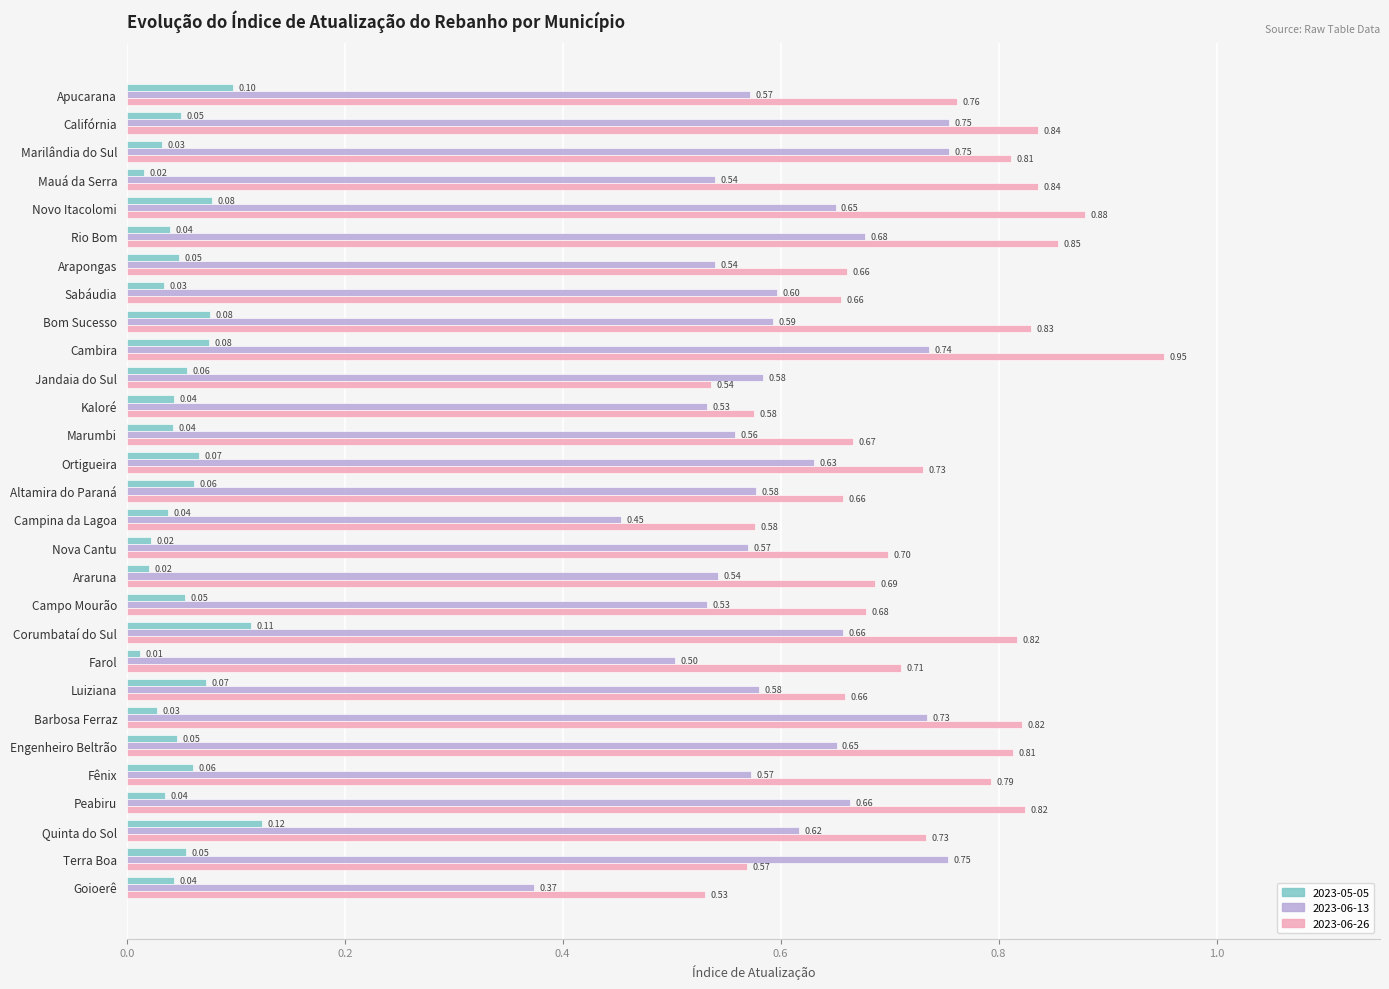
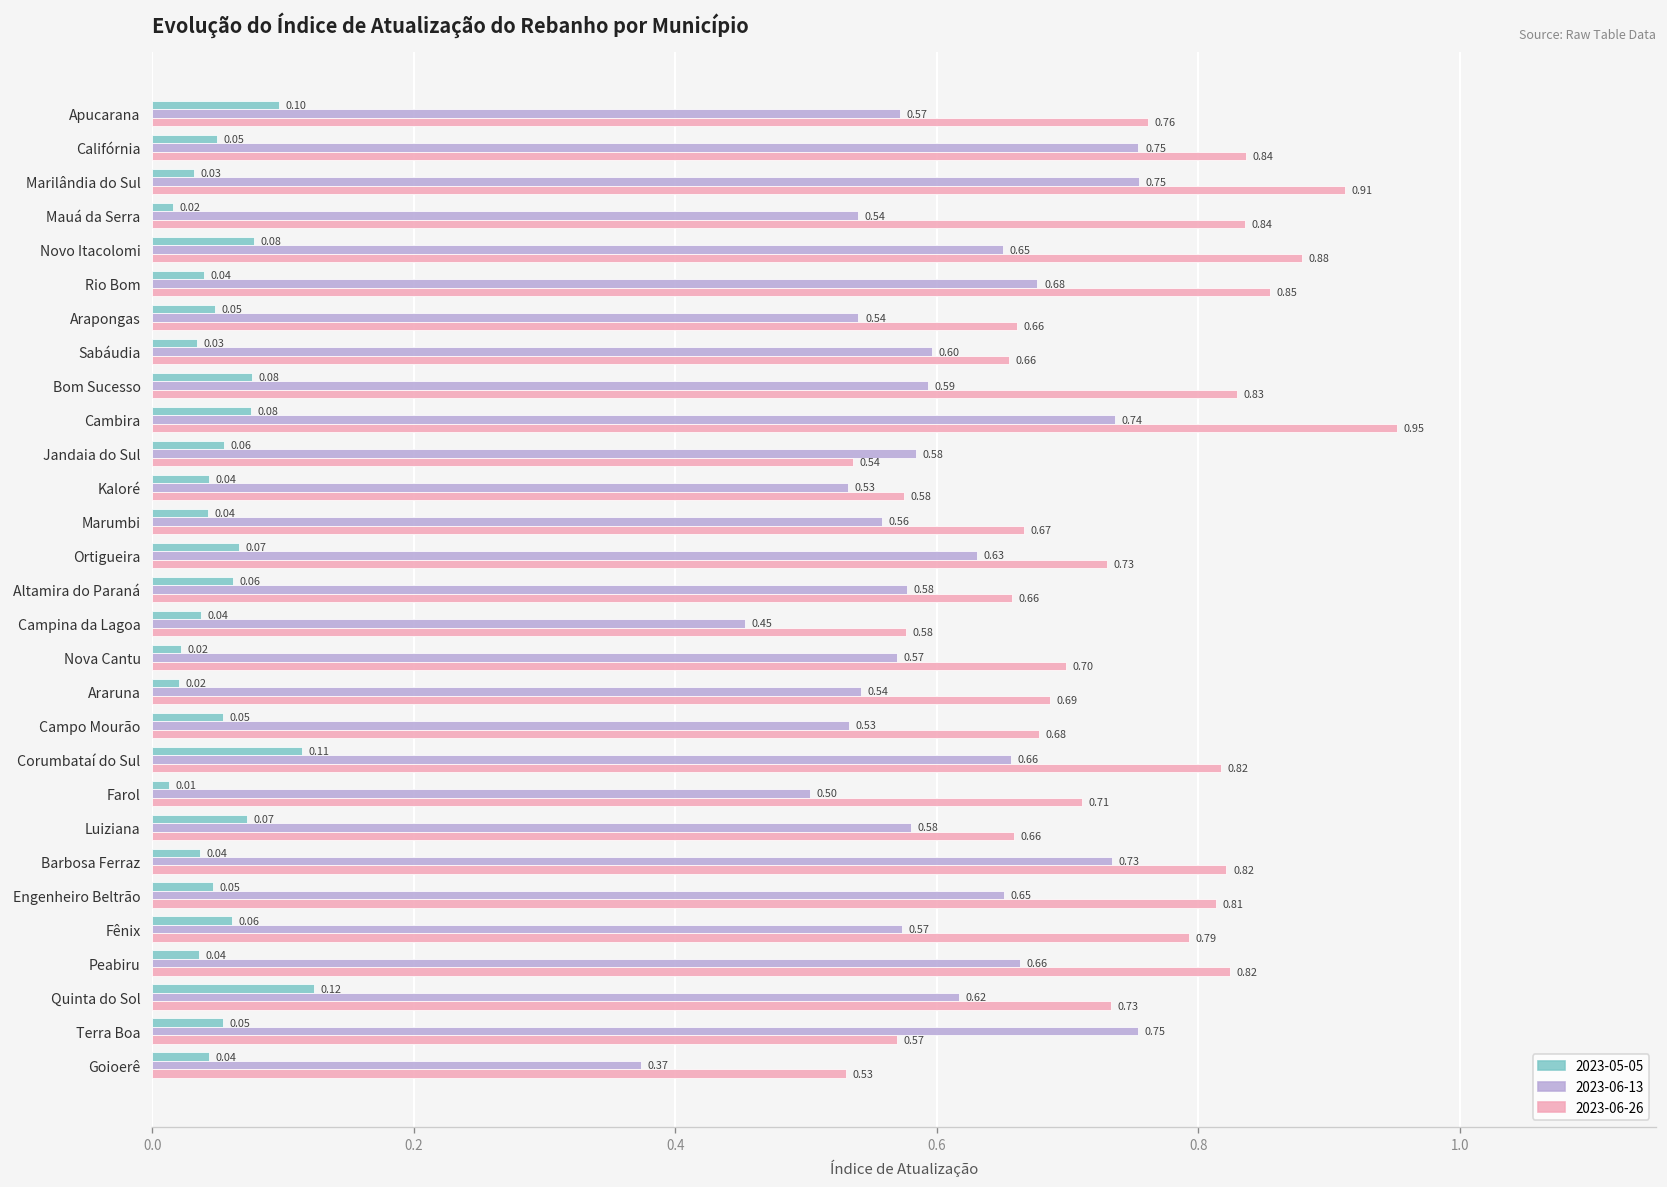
  {
    "2023-05-05": {
      "Apucarana": 0.10,
      "Califórnia": 0.05,
      "Marilândia do Sul": 0.03,
      "Mauá da Serra": 0.02,
      "Novo Itacolomi": 0.08,
      "Rio Bom": 0.04,
      "Arapongas": 0.05,
      "Sabáudia": 0.03,
      "Bom Sucesso": 0.08,
      "Cambira": 0.08,
      "Jandaia do Sul": 0.06,
      "Kaloré": 0.04,
      "Marumbi": 0.04,
      "Ortigueira": 0.07,
      "Altamira do Paraná": 0.06,
      "Campina da Lagoa": 0.04,
      "Nova Cantu": 0.02,
      "Araruna": 0.02,
      "Campo Mourão": 0.05,
      "Corumbataí do Sul": 0.11,
      "Farol": 0.01,
      "Luiziana": 0.07,
-     "Barbosa Ferraz": 0.03,
+     "Barbosa Ferraz": 0.04,
      "Engenheiro Beltrão": 0.05,
      "Fênix": 0.06,
      "Peabiru": 0.04,
      "Quinta do Sol": 0.12,
      "Terra Boa": 0.05,
      "Goioerê": 0.04
    },
    "2023-06-13": {
      "Apucarana": 0.57,
      "Califórnia": 0.75,
      "Marilândia do Sul": 0.75,
      "Mauá da Serra": 0.54,
      "Novo Itacolomi": 0.65,
      "Rio Bom": 0.68,
      "Arapongas": 0.54,
      "Sabáudia": 0.60,
      "Bom Sucesso": 0.59,
      "Cambira": 0.74,
      "Jandaia do Sul": 0.58,
      "Kaloré": 0.53,
      "Marumbi": 0.56,
      "Ortigueira": 0.63,
      "Altamira do Paraná": 0.58,
      "Campina da Lagoa": 0.45,
      "Nova Cantu": 0.57,
      "Araruna": 0.54,
      "Campo Mourão": 0.53,
      "Corumbataí do Sul": 0.66,
      "Farol": 0.50,
      "Luiziana": 0.58,
      "Barbosa Ferraz": 0.73,
      "Engenheiro Beltrão": 0.65,
      "Fênix": 0.57,
      "Peabiru": 0.66,
      "Quinta do Sol": 0.62,
      "Terra Boa": 0.75,
      "Goioerê": 0.37
    },
    "2023-06-26": {
      "Apucarana": 0.76,
      "Califórnia": 0.84,
-     "Marilândia do Sul": 0.81,
+     "Marilândia do Sul": 0.91,
      "Mauá da Serra": 0.84,
      "Novo Itacolomi": 0.88,
      "Rio Bom": 0.85,
      "Arapongas": 0.66,
      "Sabáudia": 0.66,
      "Bom Sucesso": 0.83,
      "Cambira": 0.95,
      "Jandaia do Sul": 0.54,
      "Kaloré": 0.58,
      "Marumbi": 0.67,
      "Ortigueira": 0.73,
      "Altamira do Paraná": 0.66,
      "Campina da Lagoa": 0.58,
      "Nova Cantu": 0.70,
      "Araruna": 0.69,
      "Campo Mourão": 0.68,
      "Corumbataí do Sul": 0.82,
      "Farol": 0.71,
      "Luiziana": 0.66,
      "Barbosa Ferraz": 0.82,
      "Engenheiro Beltrão": 0.81,
      "Fênix": 0.79,
      "Peabiru": 0.82,
      "Quinta do Sol": 0.73,
      "Terra Boa": 0.57,
      "Goioerê": 0.53
    }
  }
